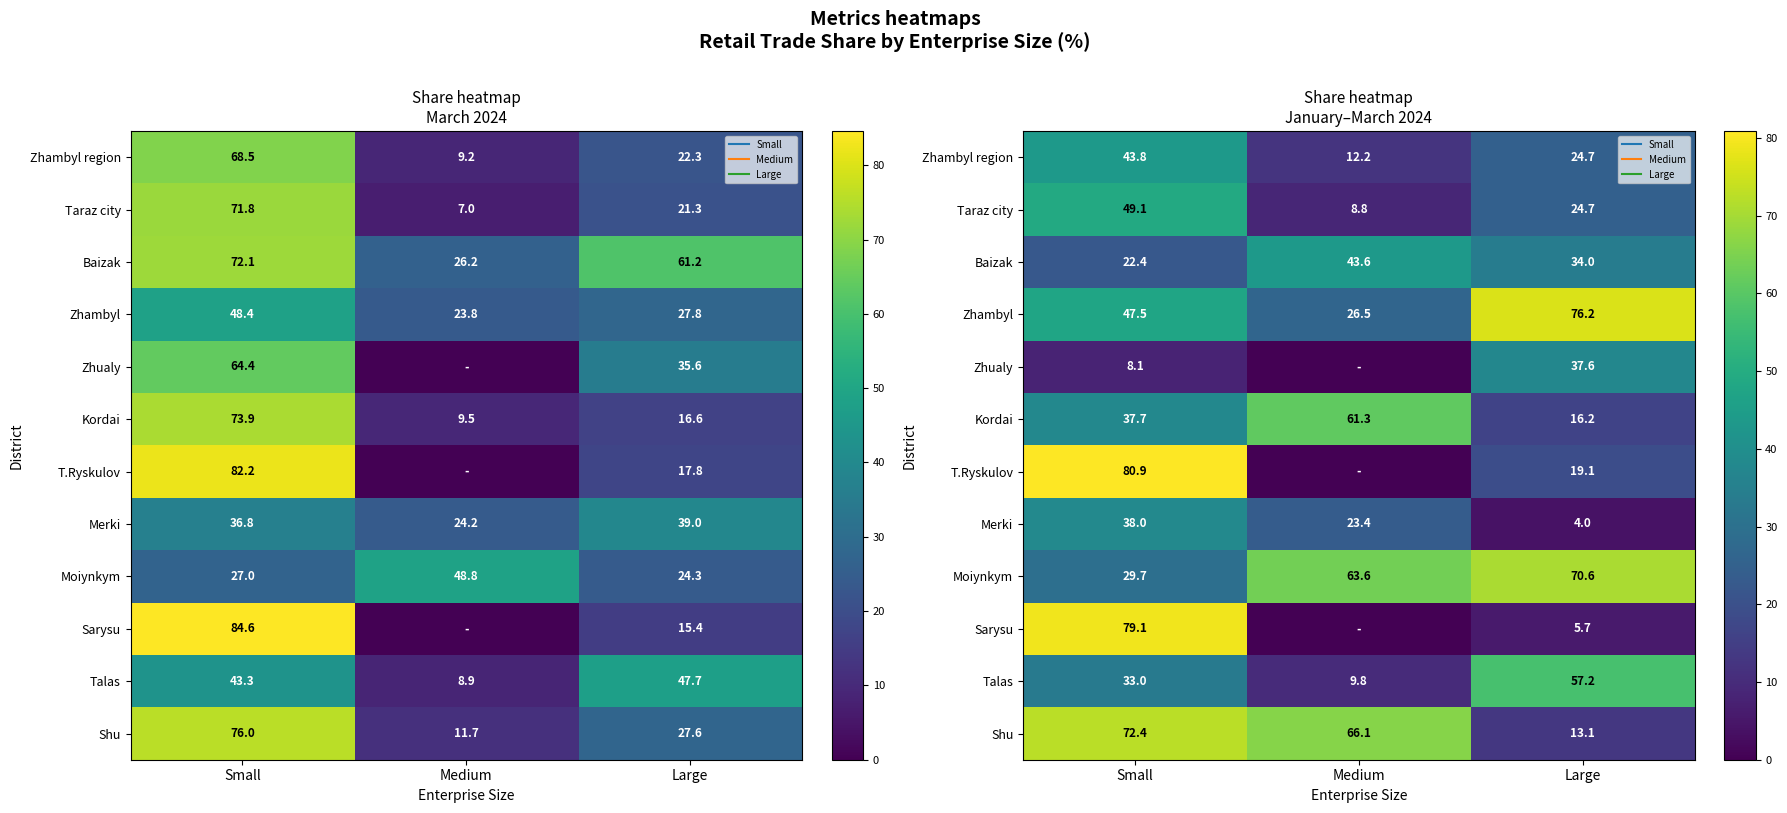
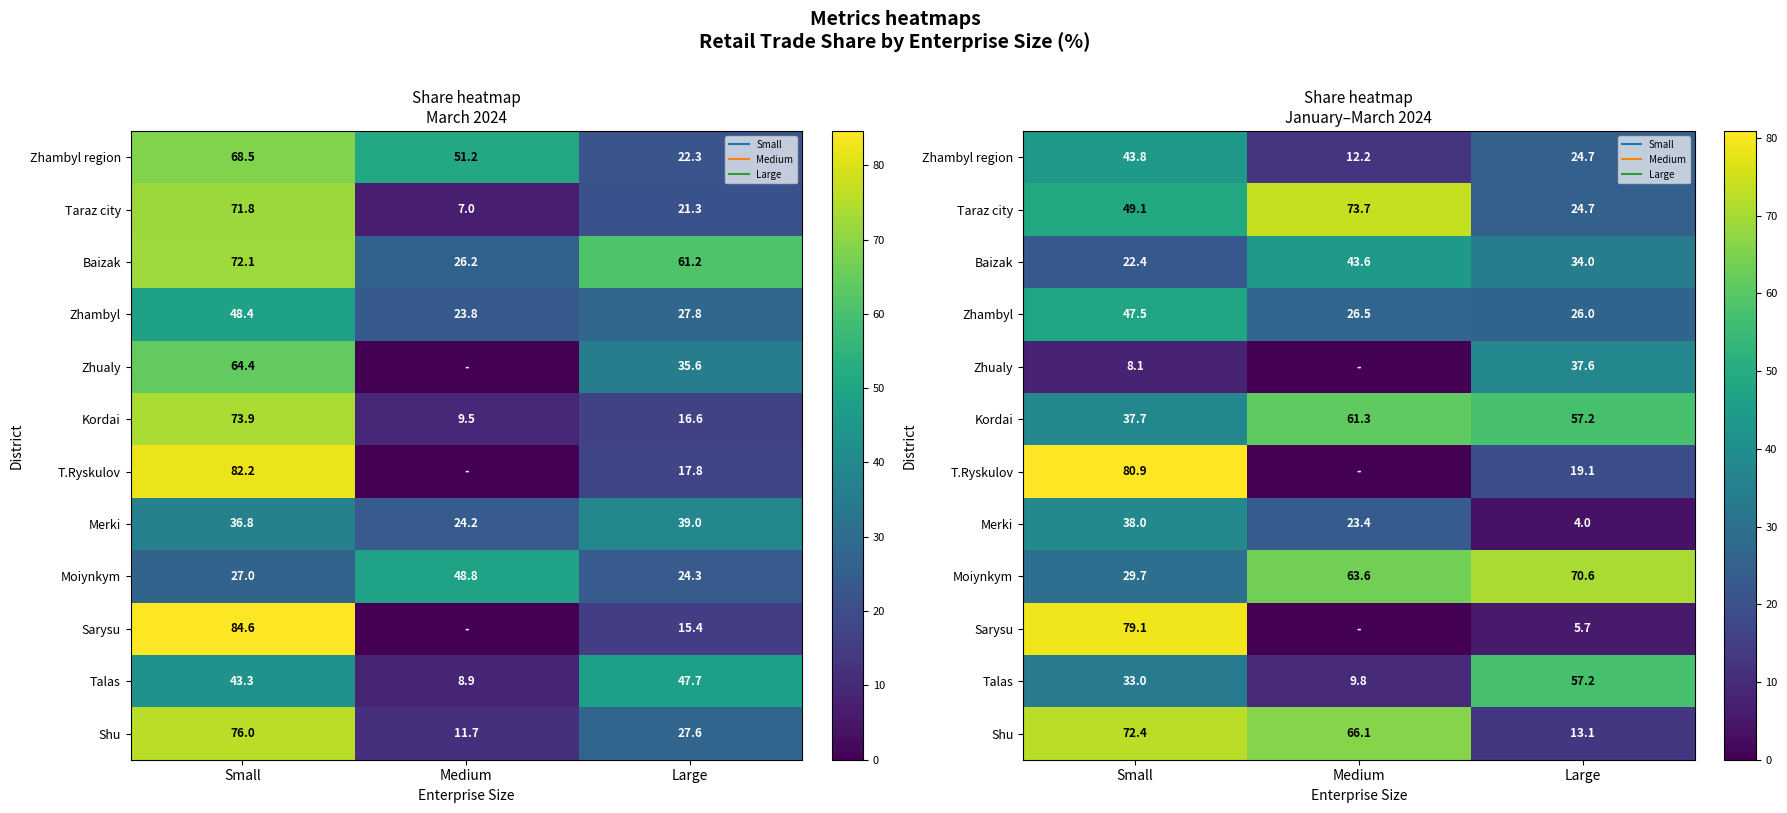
  {
    "Share heatmap March 2024": {
      "Zhambyl region": {
        "Small": 68.5,
-       "Medium": 9.2,
+       "Medium": 51.2,
        "Large": 22.3
      },
      "Taraz city": {
        "Small": 71.8,
        "Medium": 7.0,
        "Large": 21.3
      },
      "Baizak": {
        "Small": 72.1,
        "Medium": 26.2,
        "Large": 61.2
      },
      "Zhambyl": {
        "Small": 48.4,
        "Medium": 23.8,
        "Large": 27.8
      },
      "Zhualy": {
        "Small": 64.4,
        "Large": 35.6
      },
      "Kordai": {
        "Small": 73.9,
        "Medium": 9.5,
        "Large": 16.6
      },
      "T.Ryskulov": {
        "Small": 82.2,
        "Large": 17.8
      },
      "Merki": {
        "Small": 36.8,
        "Medium": 24.2,
        "Large": 39.0
      },
      "Moiynkym": {
        "Small": 27.0,
        "Medium": 48.8,
        "Large": 24.3
      },
      "Sarysu": {
        "Small": 84.6,
        "Large": 15.4
      },
      "Talas": {
        "Small": 43.3,
        "Medium": 8.9,
        "Large": 47.7
      },
      "Shu": {
        "Small": 76.0,
        "Medium": 11.7,
        "Large": 27.6
      }
    },
    "Share heatmap January–March 2024": {
      "Zhambyl region": {
        "Small": 43.8,
        "Medium": 12.2,
        "Large": 24.7
      },
      "Taraz city": {
        "Small": 49.1,
-       "Medium": 8.8,
+       "Medium": 73.7,
        "Large": 24.7
      },
      "Baizak": {
        "Small": 22.4,
        "Medium": 43.6,
        "Large": 34.0
      },
      "Zhambyl": {
        "Small": 47.5,
        "Medium": 26.5,
-       "Large": 76.2
+       "Large": 26.0
      },
      "Zhualy": {
        "Small": 8.1,
        "Large": 37.6
      },
      "Kordai": {
        "Small": 37.7,
        "Medium": 61.3,
-       "Large": 16.2
+       "Large": 57.2
      },
      "T.Ryskulov": {
        "Small": 80.9,
        "Large": 19.1
      },
      "Merki": {
        "Small": 38.0,
        "Medium": 23.4,
        "Large": 4.0
      },
      "Moiynkym": {
        "Small": 29.7,
        "Medium": 63.6,
        "Large": 70.6
      },
      "Sarysu": {
        "Small": 79.1,
        "Large": 5.7
      },
      "Talas": {
        "Small": 33.0,
        "Medium": 9.8,
        "Large": 57.2
      },
      "Shu": {
        "Small": 72.4,
        "Medium": 66.1,
        "Large": 13.1
      }
    }
  }
